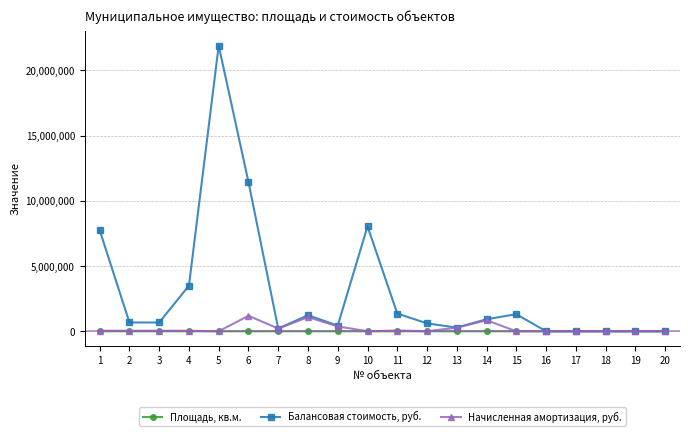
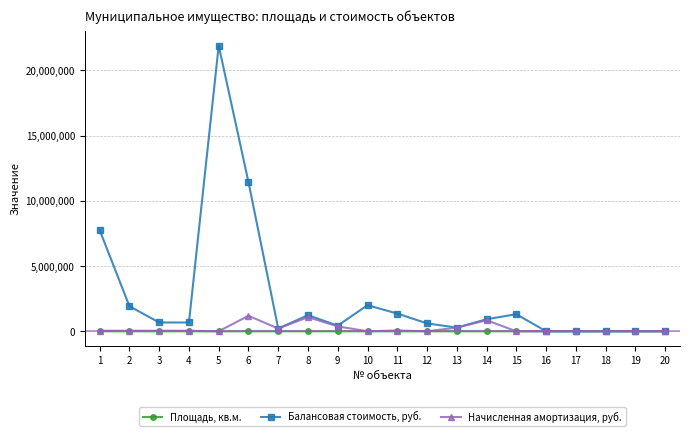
  {
    "Площадь, кв.м.": {
      "6": "0",
      "7": "0",
      "8": "0",
      "9": "0",
      "13": "0",
      "14": "0"
    },
    "Балансовая стоимость, руб.": {
      "1": "7,800,000",
-     "2": "700,000",
+     "2": "1,900,000",
      "3": "700,000",
-     "4": "3,500,000",
+     "4": "700,000",
      "5": "21,900,000",
      "6": "11,400,000",
-     "10": "8,100,000",
+     "10": "2,000,000",
      "11": "1,400,000",
      "12": "600,000",
      "15": "1,300,000"
    },
    "Начисленная амортизация, руб.": {
      "6": "1,200,000"
    }
  }
